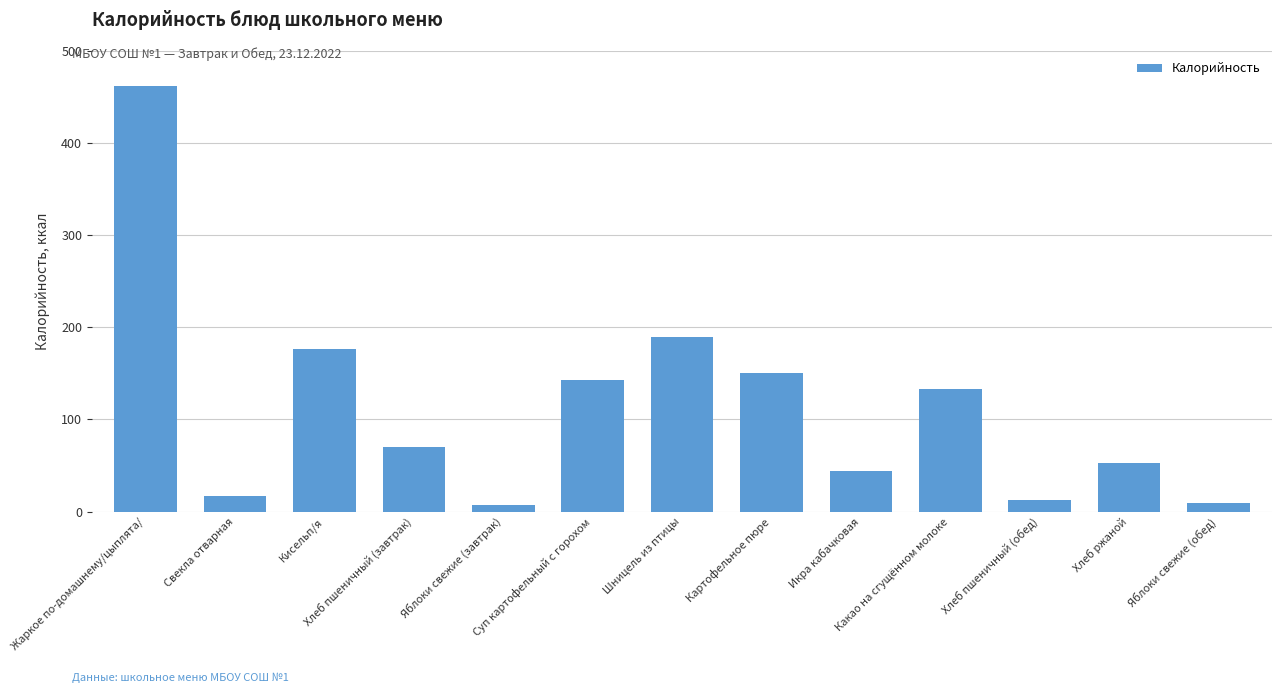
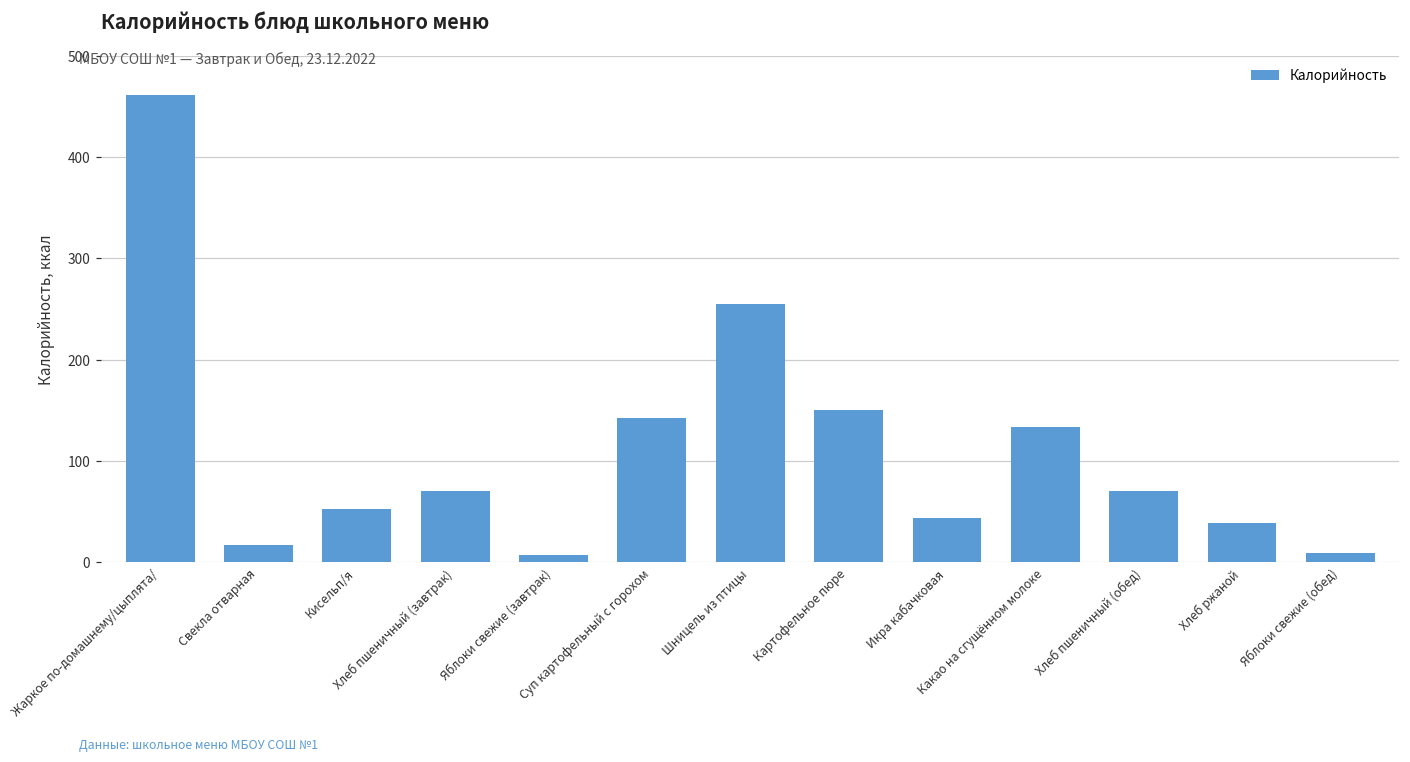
  {
    "Жаркое по-домашнему/цыплята/": 460,
    "Свекла отварная": 20,
-   "Кисельп/я": 180,
+   "Кисельп/я": 50,
    "Хлеб пшеничный (завтрак)": 70,
    "Яблоки свежие (завтрак)": 10,
    "Суп картофельный с горохом": 140,
-   "Шницель из птицы": 190,
+   "Шницель из птицы": 260,
    "Картофельное пюре": 150,
    "Икра кабачковая": 40,
    "Какао на сгущённом молоке": 130,
-   "Хлеб пшеничный (обед)": 10,
-   "Хлеб ржаной": 50,
+   "Хлеб пшеничный (обед)": 70,
+   "Хлеб ржаной": 40,
    "Яблоки свежие (обед)": 10
  }
